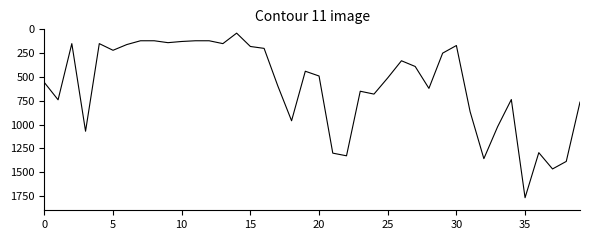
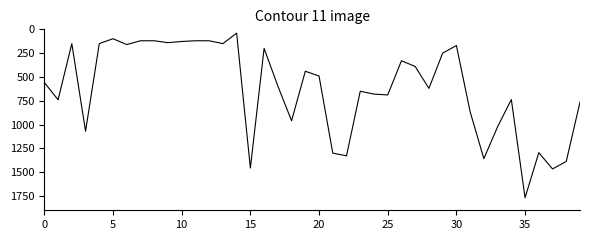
  {
    "0": 600,
-   "5": 200,
+   "5": 100,
    "10": 100,
-   "15": 200,
+   "15": 1500,
    "20": 500,
-   "25": 500,
+   "25": 700,
    "30": 200,
    "35": 1800
  }
